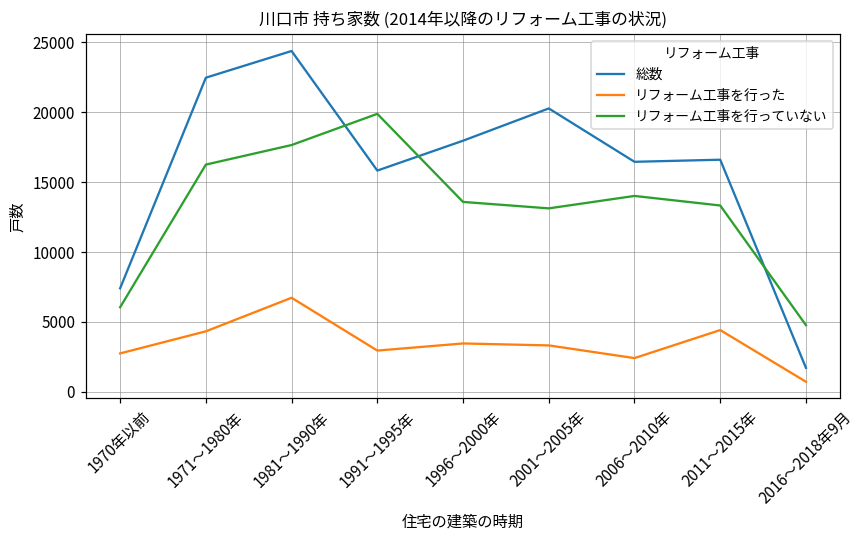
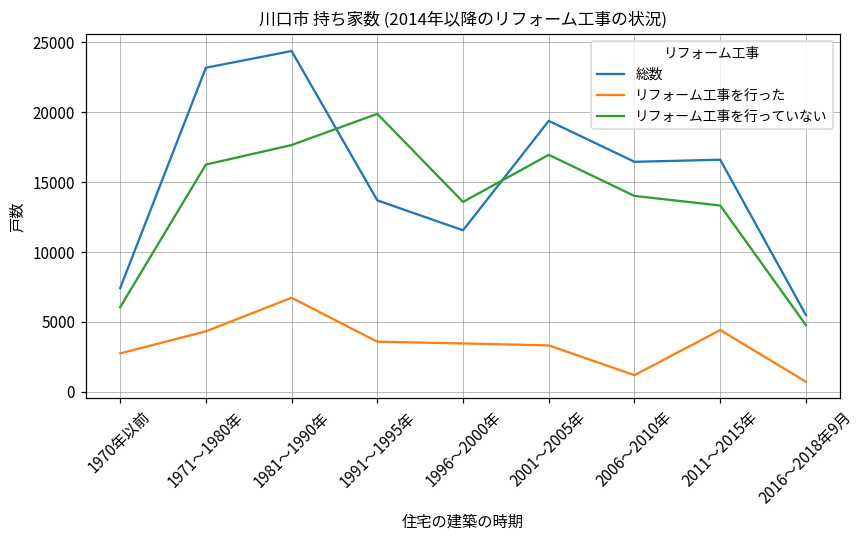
  {
    "総数": {
      "1970年以前": 7400,
-     "1971～1980年": 22500,
+     "1971～1980年": 23200,
      "1981～1990年": 24400,
-     "1991～1995年": 15800,
-     "1996～2000年": 18000,
-     "2001～2005年": 20300,
+     "1991～1995年": 13700,
+     "1996～2000年": 11600,
+     "2001～2005年": 19400,
      "2006～2010年": 16500,
      "2011～2015年": 16600,
-     "2016～2018年9月": 1700
+     "2016～2018年9月": 5500
    },
    "リフォーム工事を行った": {
      "1970年以前": 2700,
      "1971～1980年": 4300,
      "1981～1990年": 6700,
-     "1991～1995年": 3000,
+     "1991～1995年": 3600,
      "1996～2000年": 3500,
      "2001～2005年": 3300,
-     "2006～2010年": 2400,
+     "2006～2010年": 1200,
      "2011～2015年": 4400,
      "2016～2018年9月": 700
    },
    "リフォーム工事を行っていない": {
      "1970年以前": 6100,
      "1971～1980年": 16300,
      "1981～1990年": 17700,
      "1991～1995年": 19900,
      "1996～2000年": 13600,
-     "2001～2005年": 13100,
+     "2001～2005年": 17000,
      "2006～2010年": 14000,
      "2011～2015年": 13300,
      "2016～2018年9月": 4800
    }
  }
